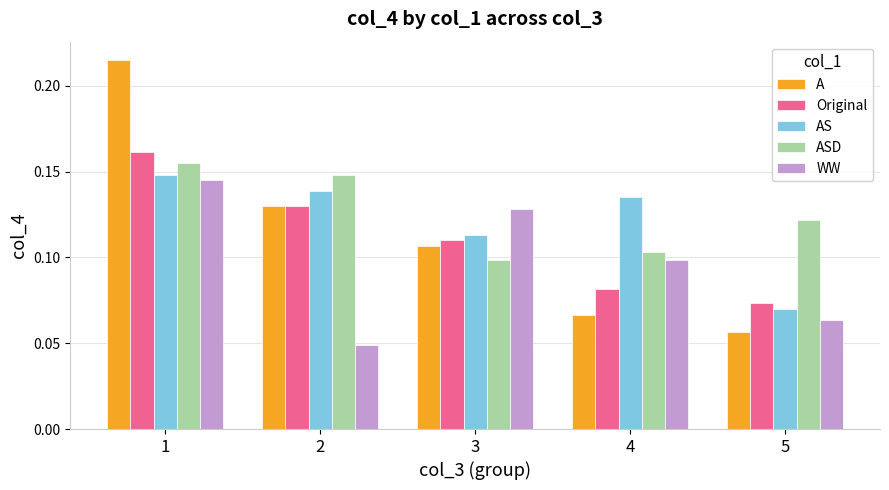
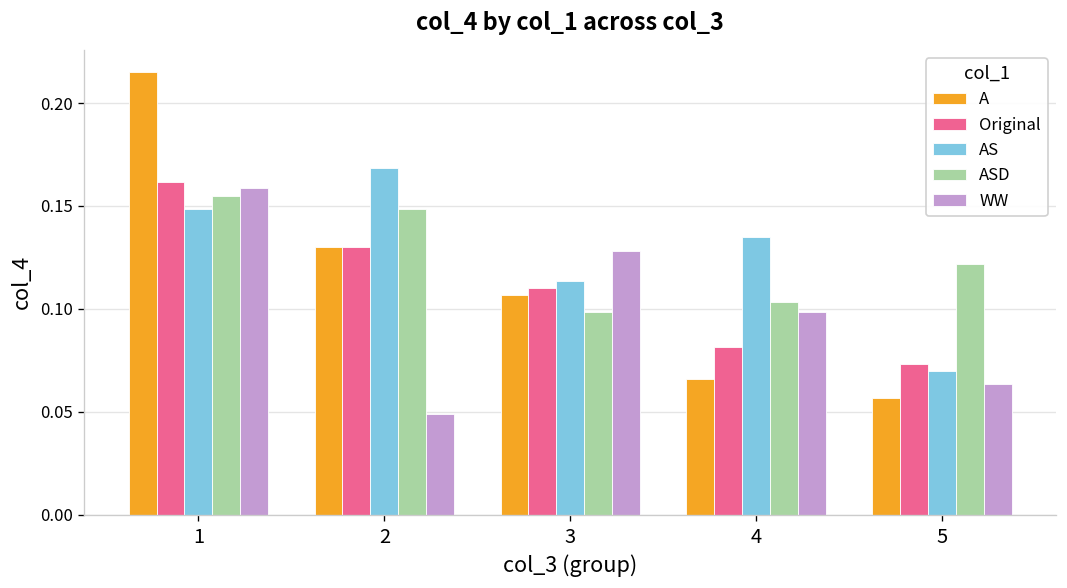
  {
    "A": {
      "1": 0.215,
      "2": 0.130,
      "3": 0.107,
      "4": 0.066,
      "5": 0.057
    },
    "Original": {
      "1": 0.162,
      "2": 0.130,
      "3": 0.110,
      "4": 0.082,
      "5": 0.073
    },
    "AS": {
      "1": 0.148,
-     "2": 0.139,
+     "2": 0.168,
      "3": 0.113,
      "4": 0.135,
      "5": 0.070
    },
    "ASD": {
      "1": 0.155,
      "2": 0.148,
      "3": 0.098,
      "4": 0.103,
      "5": 0.122
    },
    "WW": {
-     "1": 0.145,
+     "1": 0.159,
      "2": 0.049,
      "3": 0.128,
      "4": 0.098,
      "5": 0.063
    }
  }
